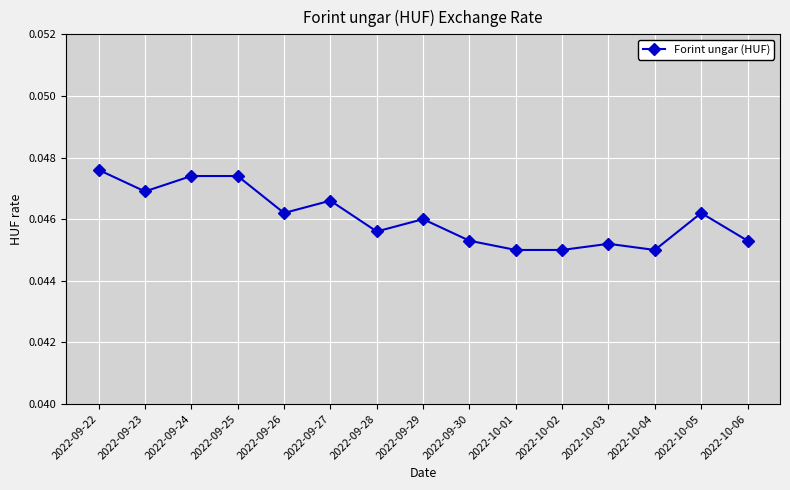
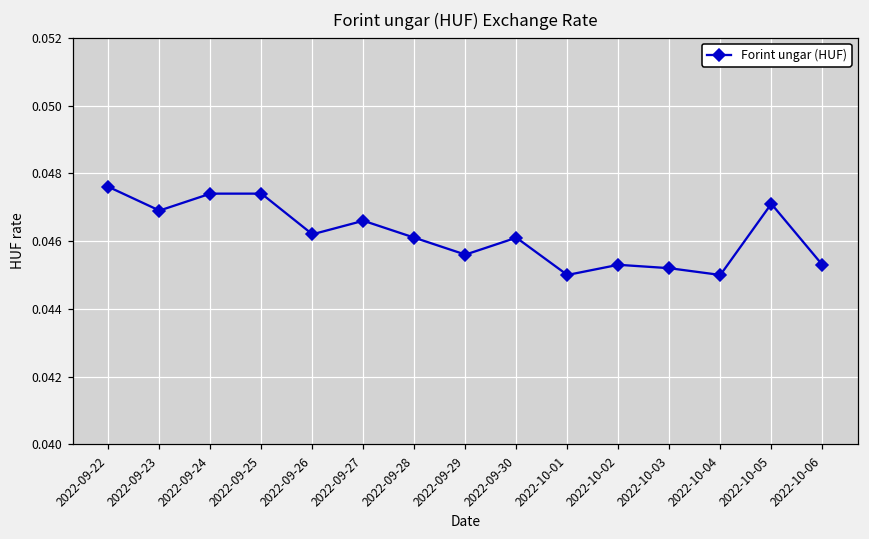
  {
    "2022-09-22": 0.0476,
    "2022-09-23": 0.0469,
    "2022-09-24": 0.0474,
    "2022-09-25": 0.0474,
    "2022-09-26": 0.0462,
    "2022-09-27": 0.0466,
-   "2022-09-28": 0.0456,
-   "2022-09-29": 0.0460,
-   "2022-09-30": 0.0453,
+   "2022-09-28": 0.0461,
+   "2022-09-29": 0.0456,
+   "2022-09-30": 0.0461,
    "2022-10-01": 0.0450,
-   "2022-10-02": 0.0450,
+   "2022-10-02": 0.0453,
    "2022-10-03": 0.0452,
    "2022-10-04": 0.0450,
-   "2022-10-05": 0.0462,
+   "2022-10-05": 0.0471,
    "2022-10-06": 0.0453
  }
